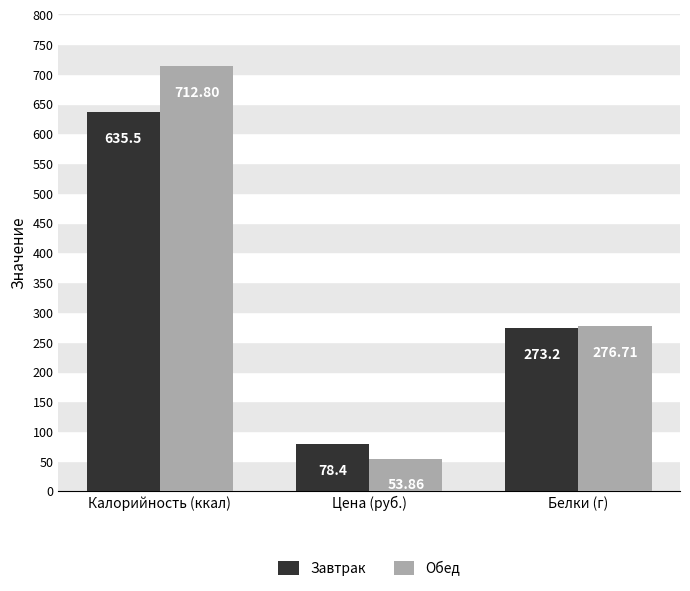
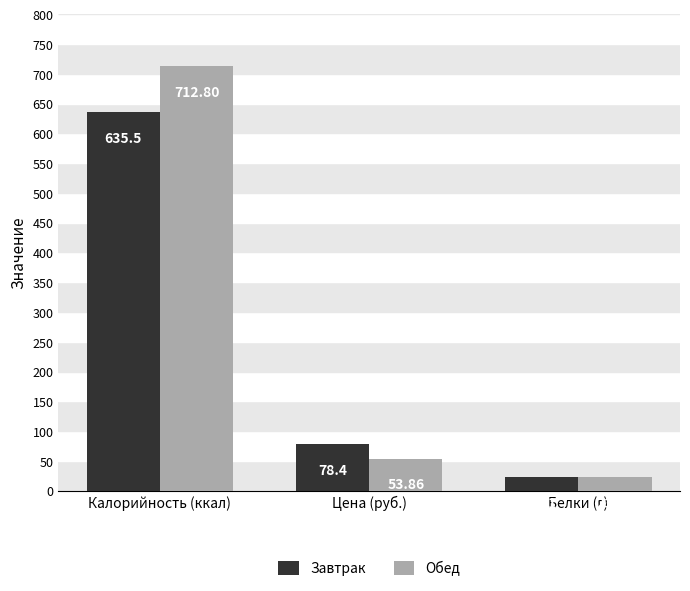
  {
    "Завтрак": {
-     "Белки (г)": 270
+     "Белки (г)": 20
    },
    "Обед": {
-     "Белки (г)": 280
+     "Белки (г)": 20
    }
  }
